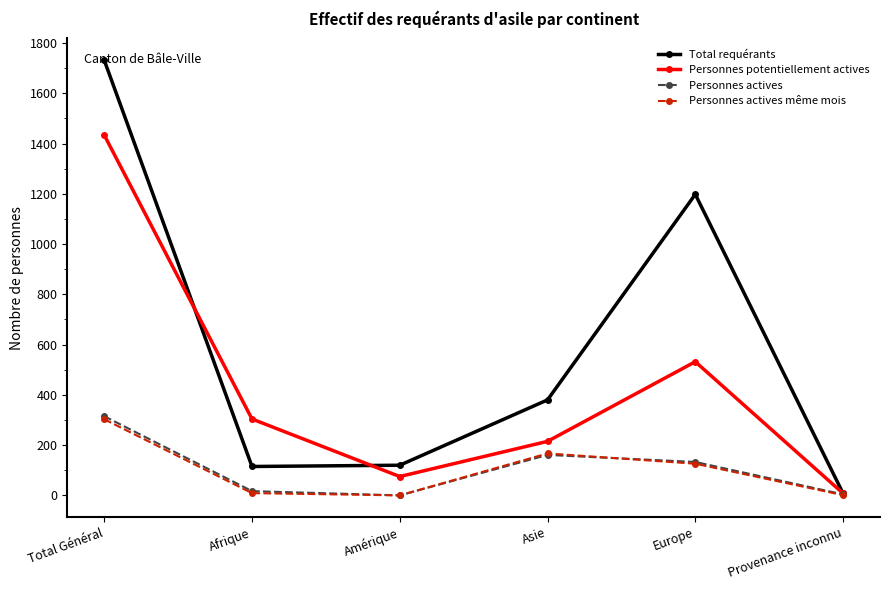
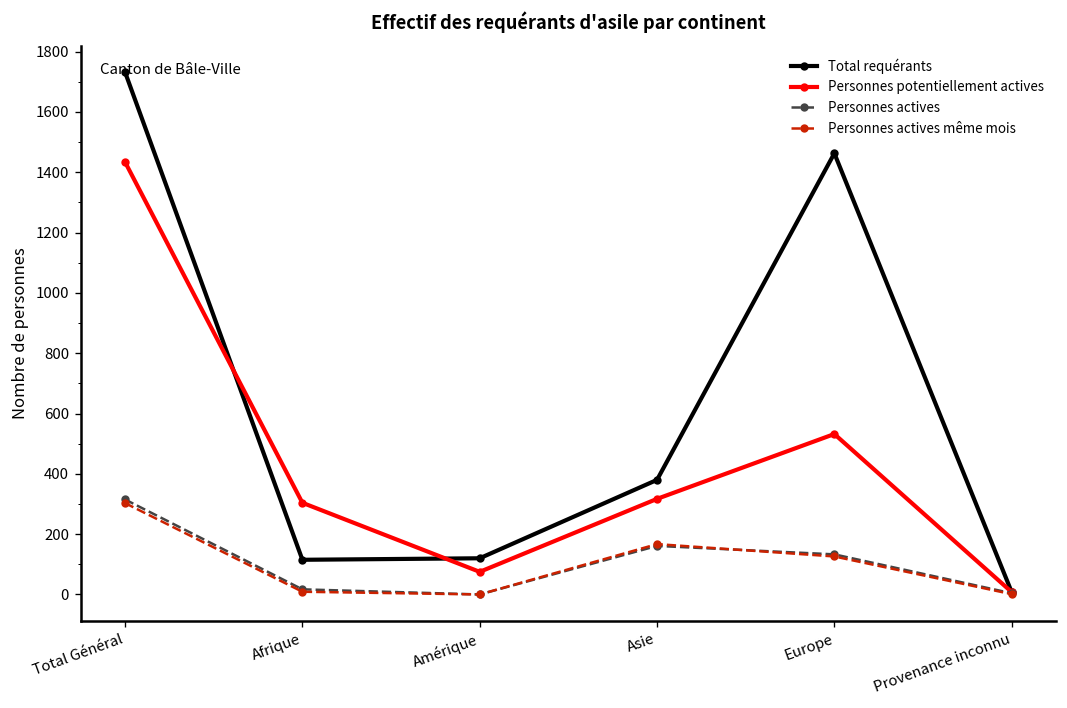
  {
    "Total requérants": {
      "Total Général": 1730,
      "Afrique": 120,
      "Amérique": 120,
      "Asie": 380,
-     "Europe": 1200
+     "Europe": 1460
    },
    "Personnes potentiellement actives": {
      "Total Général": 1430,
      "Afrique": 300,
      "Amérique": 80,
-     "Asie": 220,
+     "Asie": 320,
      "Europe": 530
    },
    "Personnes actives": {
      "Total Général": 320
    },
    "Personnes actives même mois": {
      "Total Général": 300
    }
  }
